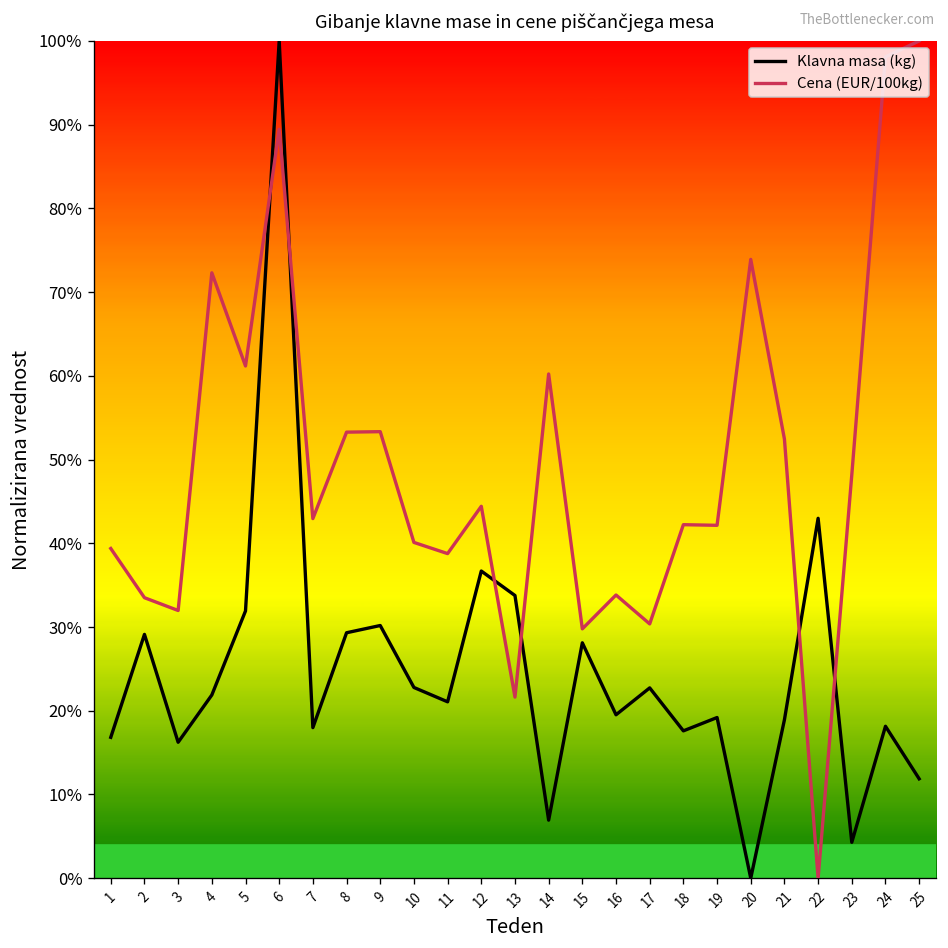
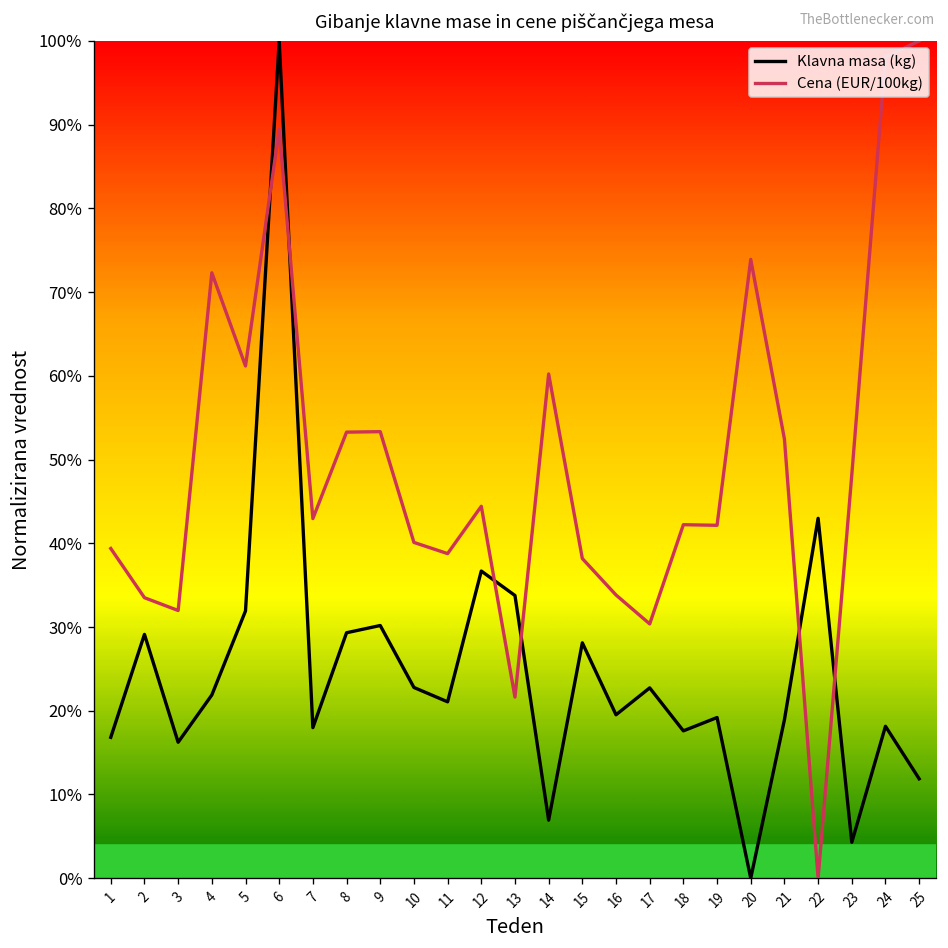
  {
    "Klavna masa (kg)": {
      "1": "17%",
      "2": "29%",
      "3": "16%",
      "4": "22%",
      "5": "32%",
      "6": "100%",
      "7": "18%",
      "8": "29%",
      "9": "30%",
      "10": "23%",
      "11": "21%",
      "12": "37%",
      "13": "34%",
      "14": "7%",
      "15": "28%",
      "16": "20%",
      "17": "23%",
      "18": "18%",
      "19": "19%",
      "21": "19%",
      "22": "43%",
      "23": "4%",
      "24": "18%",
      "25": "12%"
    },
    "Cena (EUR/100kg)": {
      "1": "39%",
      "2": "33%",
      "3": "32%",
      "4": "72%",
      "5": "61%",
      "6": "89%",
      "7": "43%",
      "8": "53%",
      "9": "53%",
      "10": "40%",
      "11": "39%",
      "12": "44%",
      "13": "22%",
      "14": "60%",
-     "15": "30%",
+     "15": "38%",
      "16": "34%",
      "17": "30%",
      "18": "42%",
      "19": "42%",
      "20": "74%",
      "21": "52%",
      "23": "48%",
      "25": "100%"
    }
  }
